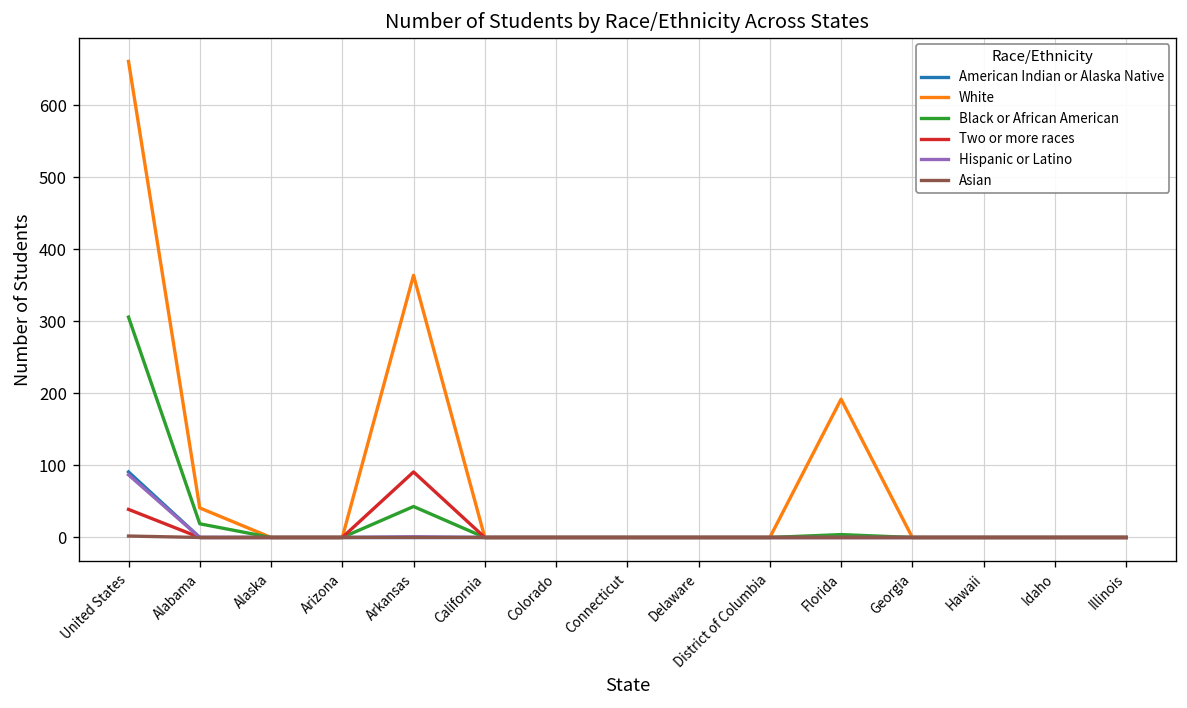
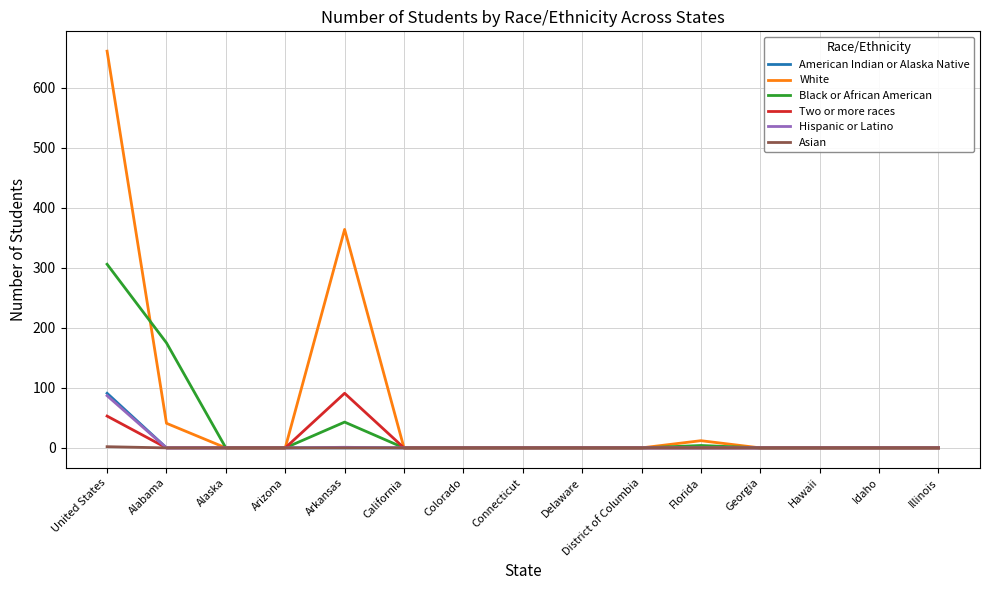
  {
    "White": {
      "United States": 660,
      "Alabama": 40,
      "Arkansas": 360,
-     "Florida": 190
+     "Florida": 10
    },
    "Black or African American": {
      "United States": 310,
-     "Alabama": 20,
+     "Alabama": 180,
      "Arkansas": 40
    },
    "Two or more races": {
-     "United States": 40,
+     "United States": 50,
      "Arkansas": 90
    },
    "Asian": {
      "United States": 0
    }
  }
